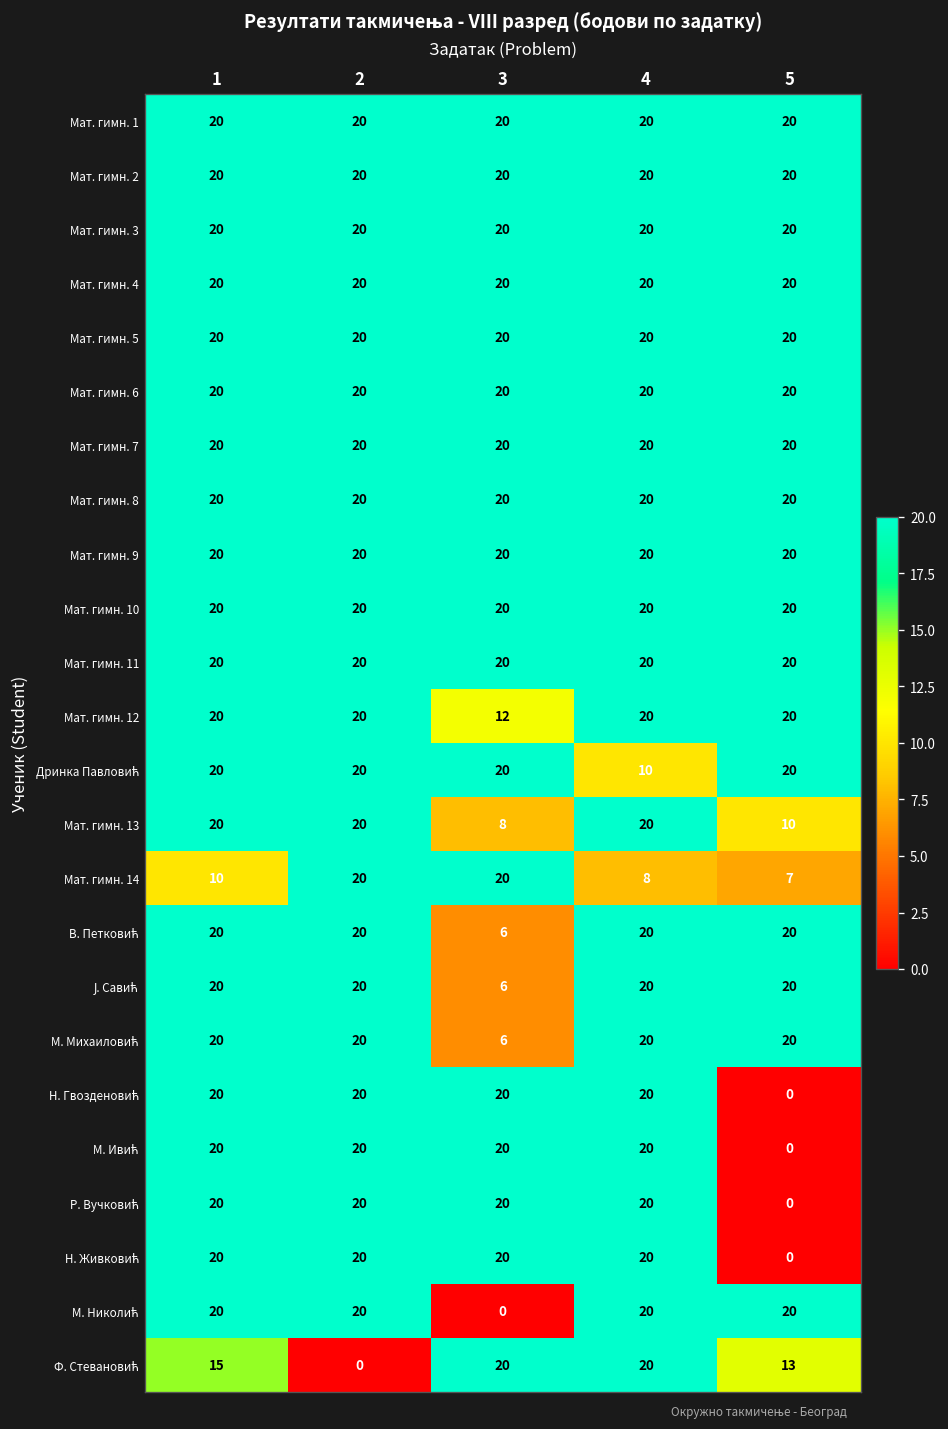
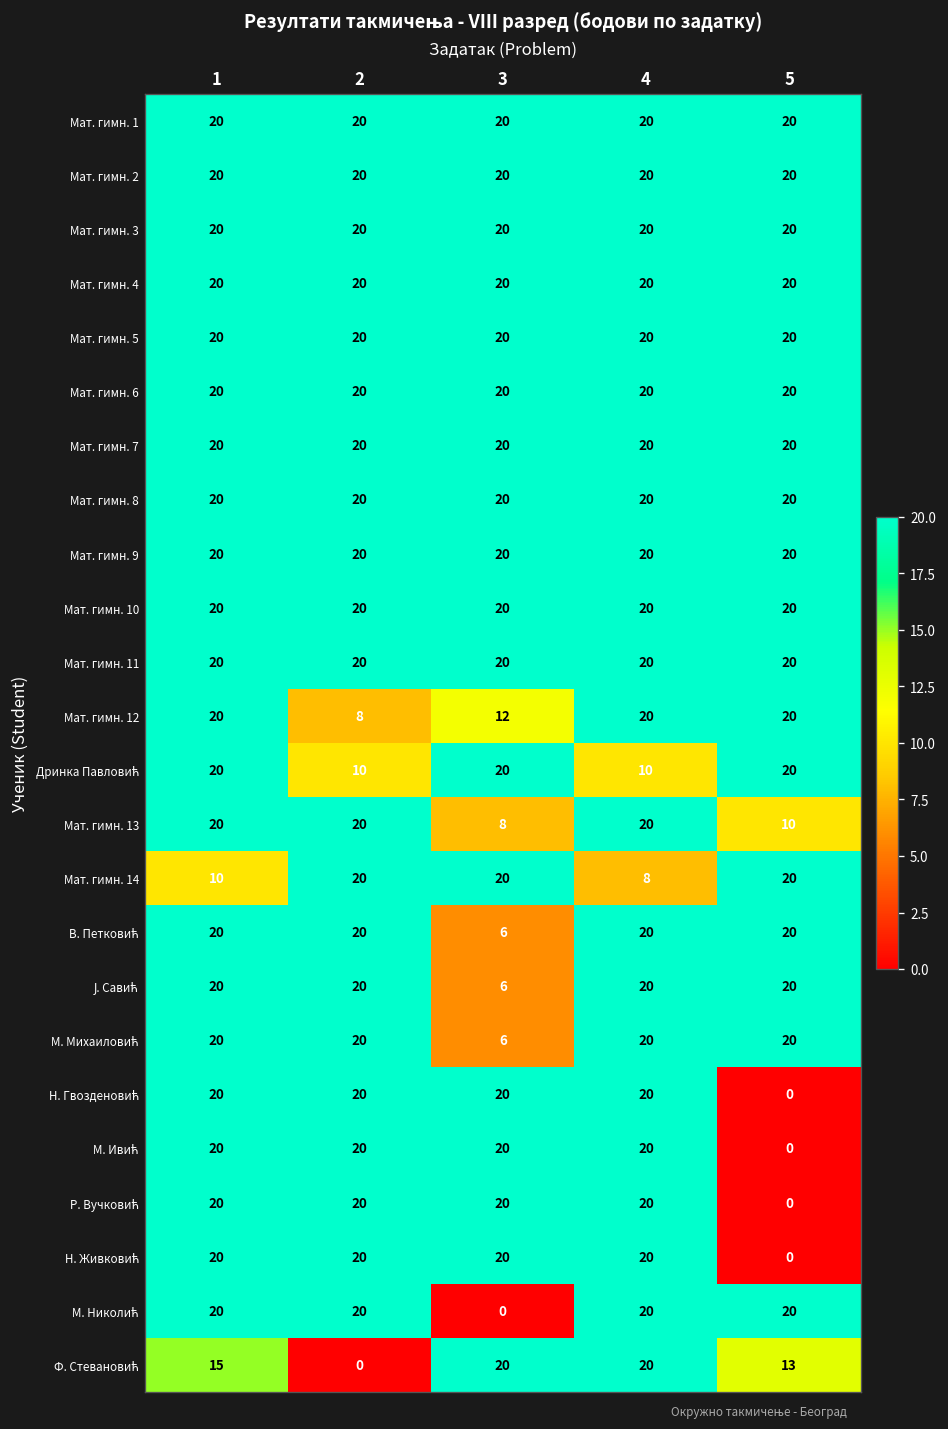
  {
    "Мат. гимн. 1": {
      "1": 20,
      "2": 20,
      "3": 20,
      "4": 20,
      "5": 20
    },
    "Мат. гимн. 2": {
      "1": 20,
      "2": 20,
      "3": 20,
      "4": 20,
      "5": 20
    },
    "Мат. гимн. 3": {
      "1": 20,
      "2": 20,
      "3": 20,
      "4": 20,
      "5": 20
    },
    "Мат. гимн. 4": {
      "1": 20,
      "2": 20,
      "3": 20,
      "4": 20,
      "5": 20
    },
    "Мат. гимн. 5": {
      "1": 20,
      "2": 20,
      "3": 20,
      "4": 20,
      "5": 20
    },
    "Мат. гимн. 6": {
      "1": 20,
      "2": 20,
      "3": 20,
      "4": 20,
      "5": 20
    },
    "Мат. гимн. 7": {
      "1": 20,
      "2": 20,
      "3": 20,
      "4": 20,
      "5": 20
    },
    "Мат. гимн. 8": {
      "1": 20,
      "2": 20,
      "3": 20,
      "4": 20,
      "5": 20
    },
    "Мат. гимн. 9": {
      "1": 20,
      "2": 20,
      "3": 20,
      "4": 20,
      "5": 20
    },
    "Мат. гимн. 10": {
      "1": 20,
      "2": 20,
      "3": 20,
      "4": 20,
      "5": 20
    },
    "Мат. гимн. 11": {
      "1": 20,
      "2": 20,
      "3": 20,
      "4": 20,
      "5": 20
    },
    "Мат. гимн. 12": {
      "1": 20,
-     "2": 20,
+     "2": 8,
      "3": 12,
      "4": 20,
      "5": 20
    },
    "Дринка Павловић": {
      "1": 20,
-     "2": 20,
+     "2": 10,
      "3": 20,
      "4": 10,
      "5": 20
    },
    "Мат. гимн. 13": {
      "1": 20,
      "2": 20,
      "3": 8,
      "4": 20,
      "5": 10
    },
    "Мат. гимн. 14": {
      "1": 10,
      "2": 20,
      "3": 20,
      "4": 8,
-     "5": 7
+     "5": 20
    },
    "В. Петковић": {
      "1": 20,
      "2": 20,
      "3": 6,
      "4": 20,
      "5": 20
    },
    "Ј. Савић": {
      "1": 20,
      "2": 20,
      "3": 6,
      "4": 20,
      "5": 20
    },
    "М. Михаиловић": {
      "1": 20,
      "2": 20,
      "3": 6,
      "4": 20,
      "5": 20
    },
    "Н. Гвозденовић": {
      "1": 20,
      "2": 20,
      "3": 20,
      "4": 20,
      "5": 0
    },
    "М. Ивић": {
      "1": 20,
      "2": 20,
      "3": 20,
      "4": 20,
      "5": 0
    },
    "Р. Вучковић": {
      "1": 20,
      "2": 20,
      "3": 20,
      "4": 20,
      "5": 0
    },
    "Н. Живковић": {
      "1": 20,
      "2": 20,
      "3": 20,
      "4": 20,
      "5": 0
    },
    "М. Николић": {
      "1": 20,
      "2": 20,
      "3": 0,
      "4": 20,
      "5": 20
    },
    "Ф. Стевановић": {
      "1": 15,
      "2": 0,
      "3": 20,
      "4": 20,
      "5": 13
    }
  }
